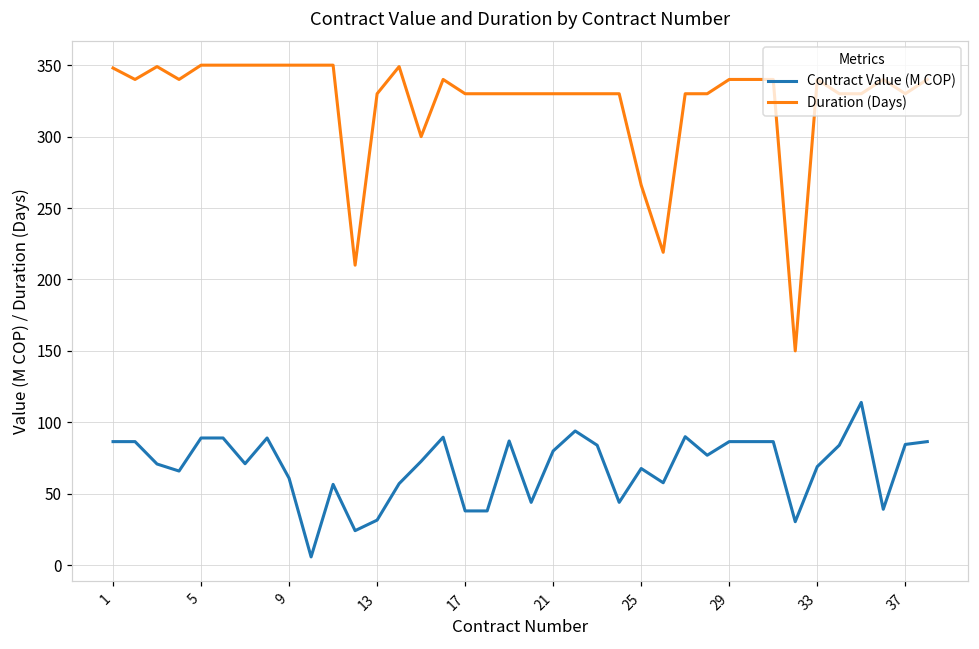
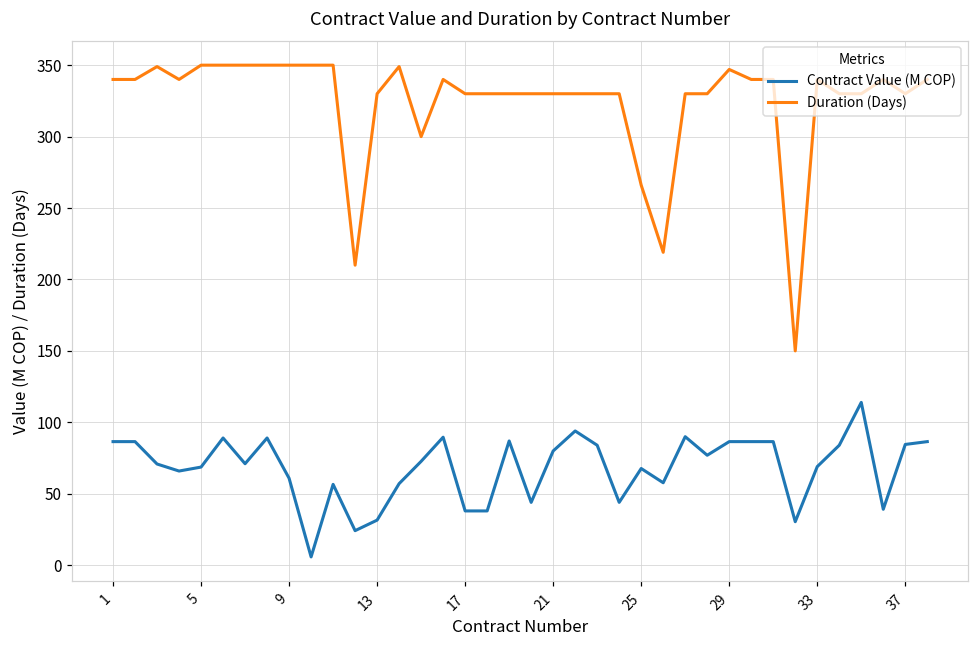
  {
    "Contract Value (M COP)": {
      "1": 86,
-     "5": 89,
+     "5": 69,
      "9": 61,
      "13": 32,
      "17": 38,
      "21": 80,
      "25": 68,
      "29": 86,
      "33": 69,
      "37": 85
    },
    "Duration (Days)": {
-     "1": 348,
+     "1": 340,
      "5": 350,
      "9": 350,
      "13": 330,
      "17": 330,
      "21": 330,
      "25": 266,
-     "29": 340
+     "29": 347
    }
  }
